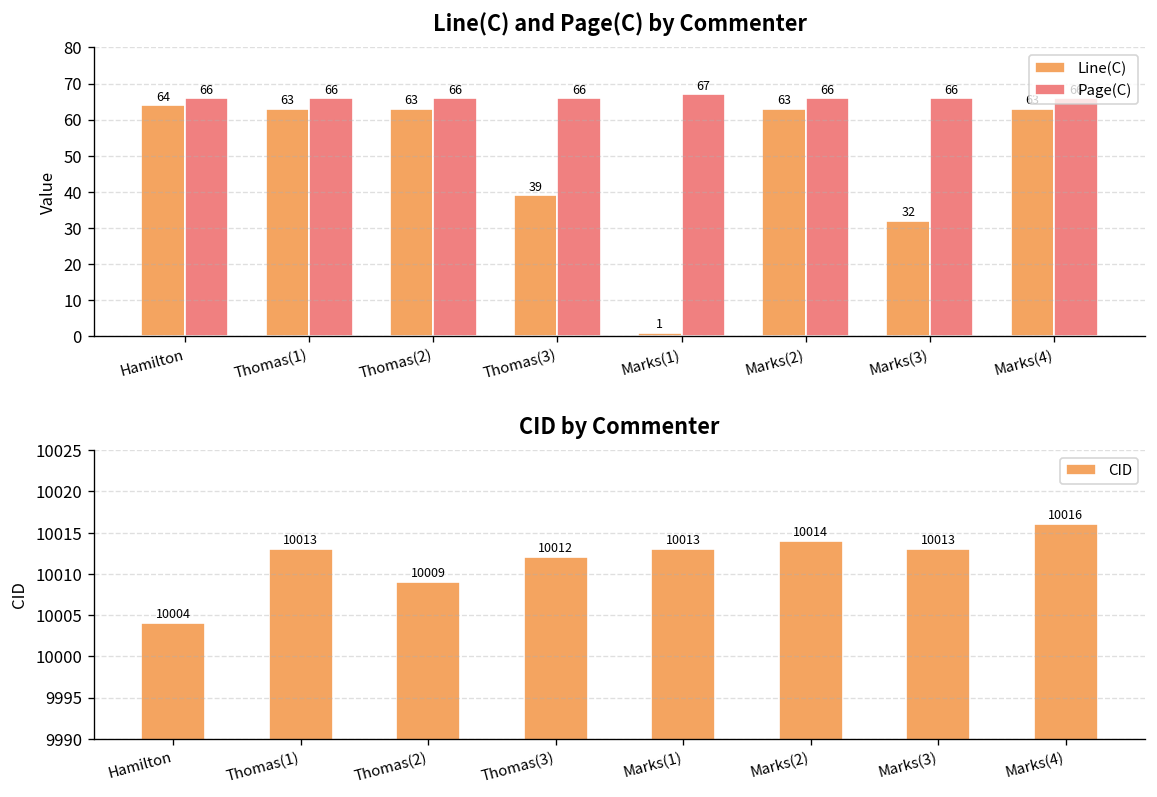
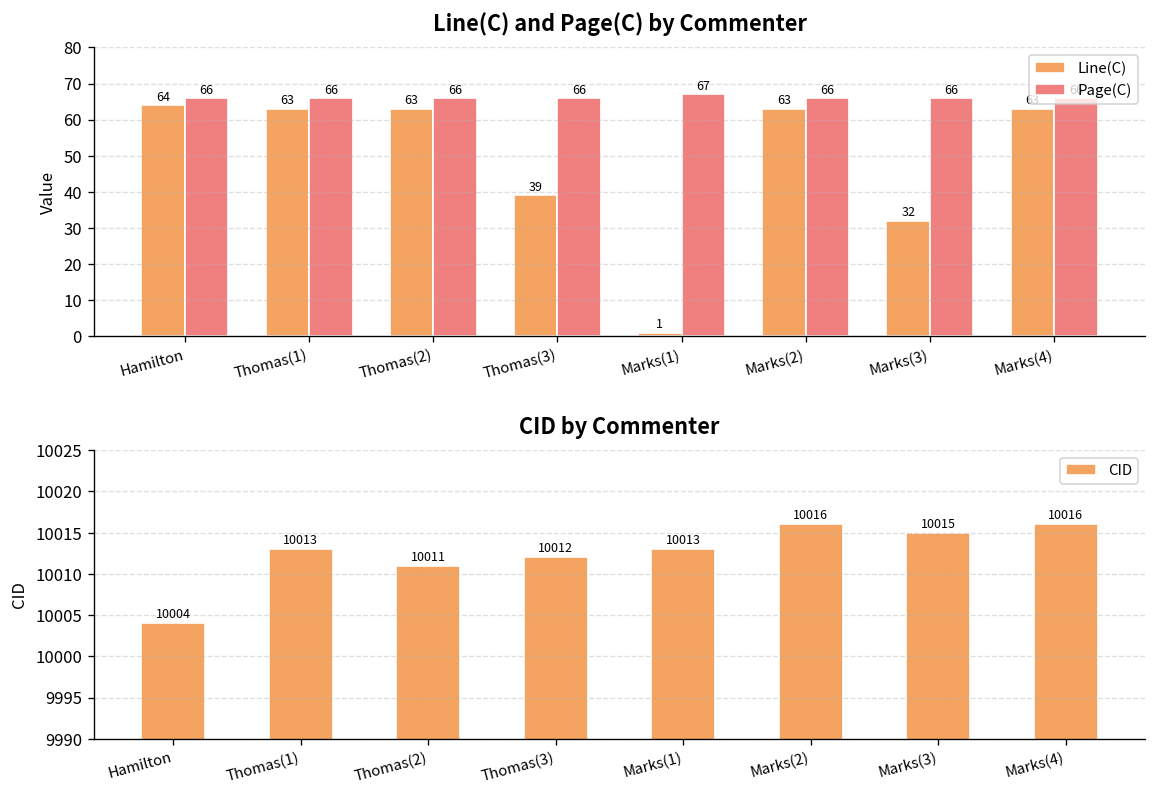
  {
    "CID by Commenter": {
      "Hamilton": 10004,
      "Thomas(1)": 10013,
-     "Thomas(2)": 10009,
+     "Thomas(2)": 10011,
      "Thomas(3)": 10012,
      "Marks(1)": 10013,
-     "Marks(2)": 10014,
-     "Marks(3)": 10013,
+     "Marks(2)": 10016,
+     "Marks(3)": 10015,
      "Marks(4)": 10016
    }
  }
